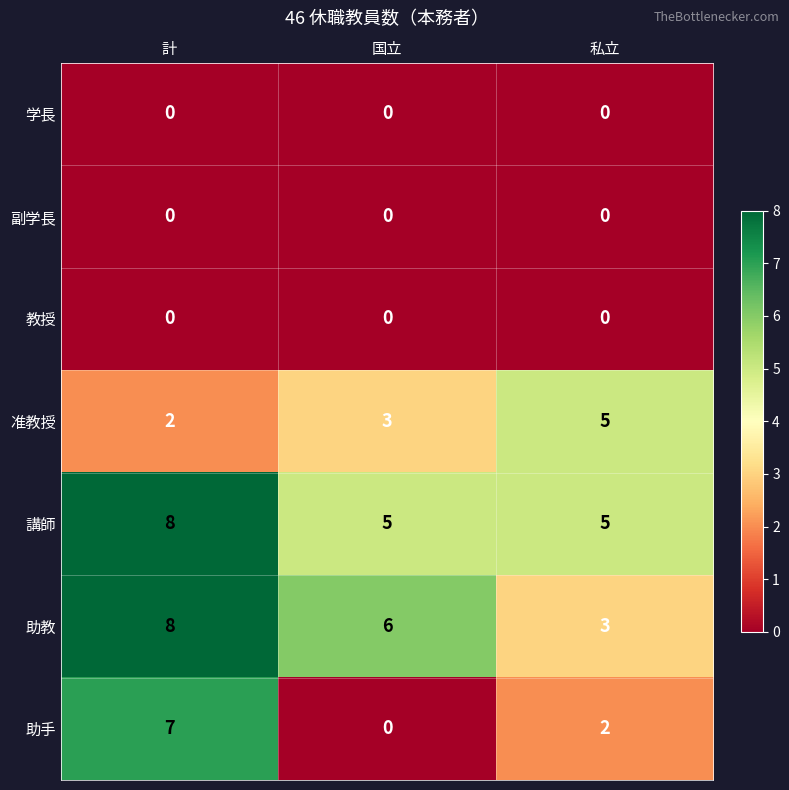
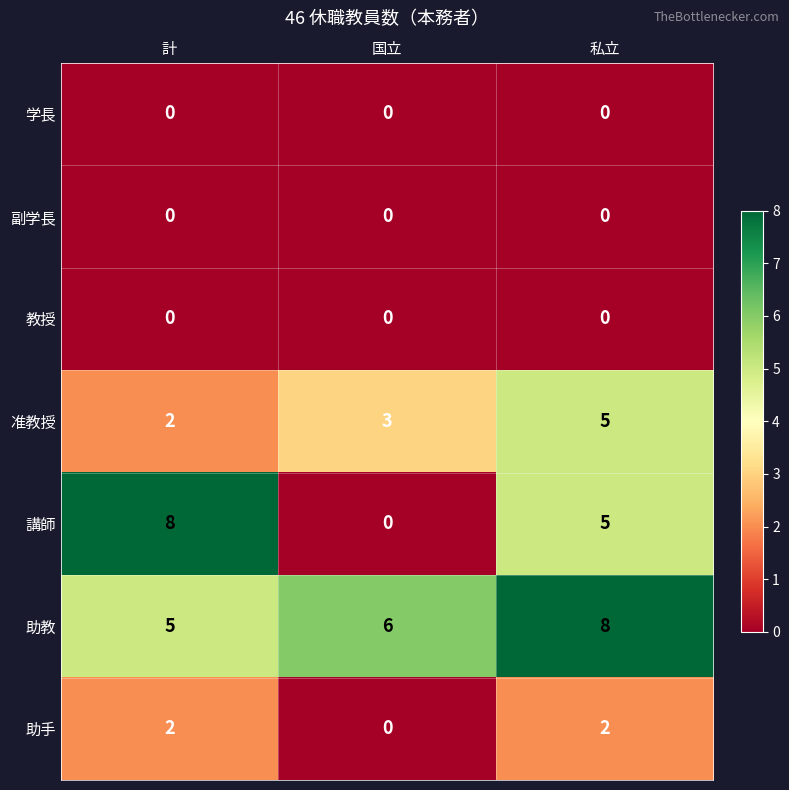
  {
    "学長": {
      "計": 0,
      "国立": 0,
      "私立": 0
    },
    "副学長": {
      "計": 0,
      "国立": 0,
      "私立": 0
    },
    "教授": {
      "計": 0,
      "国立": 0,
      "私立": 0
    },
    "准教授": {
      "計": 2,
      "国立": 3,
      "私立": 5
    },
    "講師": {
      "計": 8,
-     "国立": 5,
+     "国立": 0,
      "私立": 5
    },
    "助教": {
-     "計": 8,
+     "計": 5,
      "国立": 6,
-     "私立": 3
+     "私立": 8
    },
    "助手": {
-     "計": 7,
+     "計": 2,
      "国立": 0,
      "私立": 2
    }
  }
